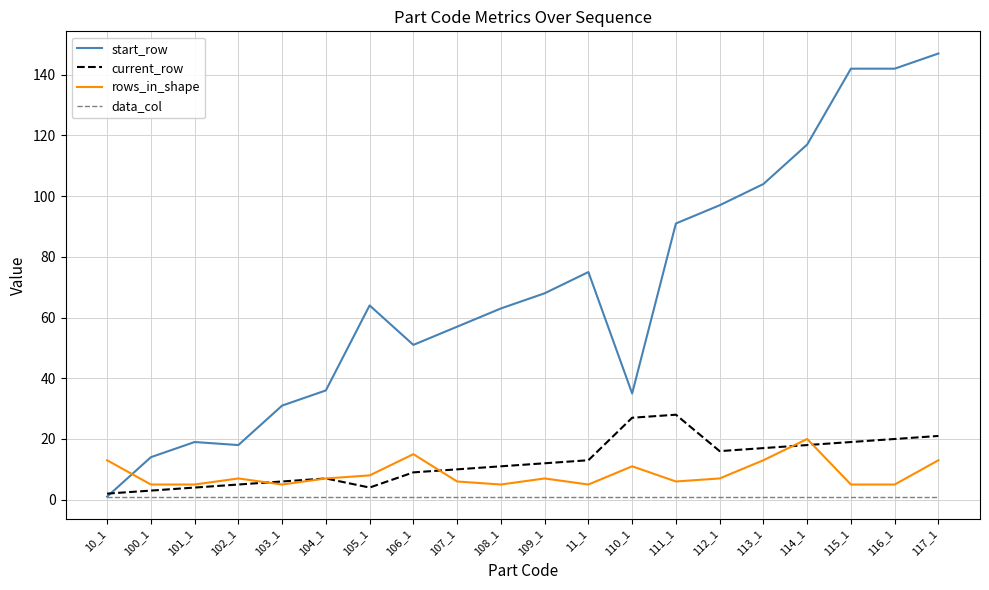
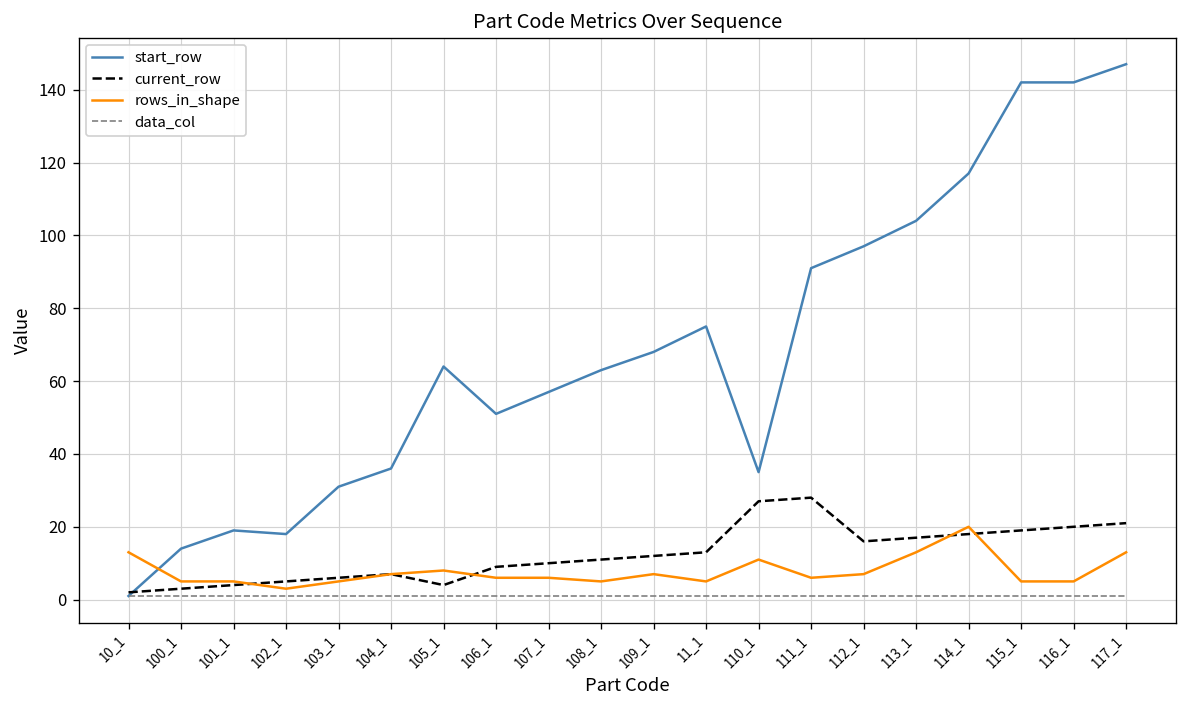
  {
    "start_row": {
      "100_1": 14,
      "101_1": 19,
      "102_1": 18,
      "103_1": 31,
      "104_1": 36,
      "105_1": 64,
      "106_1": 51,
      "107_1": 57,
      "108_1": 63,
      "109_1": 68,
      "11_1": 75,
      "110_1": 35,
      "111_1": 91,
      "112_1": 97,
      "113_1": 104,
      "114_1": 117,
      "115_1": 142,
      "116_1": 142,
      "117_1": 147
    },
    "current_row": {
      "10_1": 2,
      "100_1": 3,
      "101_1": 4,
      "102_1": 5,
      "103_1": 6,
      "105_1": 4,
      "106_1": 9,
      "107_1": 10,
      "108_1": 11,
      "109_1": 12,
      "11_1": 13,
      "110_1": 27,
      "111_1": 28,
      "112_1": 16,
      "113_1": 17,
      "114_1": 18,
      "115_1": 19,
      "116_1": 20,
      "117_1": 21
    },
    "rows_in_shape": {
      "10_1": 13,
      "100_1": 5,
      "101_1": 5,
-     "102_1": 7,
+     "102_1": 3,
      "103_1": 5,
      "105_1": 8,
-     "106_1": 15,
+     "106_1": 6,
      "107_1": 6,
      "108_1": 5,
      "109_1": 7,
      "11_1": 5,
      "110_1": 11,
      "111_1": 6,
      "112_1": 7,
      "113_1": 13,
      "114_1": 20,
      "115_1": 5,
      "116_1": 5,
      "117_1": 13
    },
    "data_col": {
      "100_1": 1,
      "101_1": 1,
      "102_1": 1,
      "103_1": 1,
      "104_1": 1,
      "105_1": 1,
      "106_1": 1,
      "107_1": 1,
      "108_1": 1,
      "109_1": 1,
      "11_1": 1,
      "110_1": 1,
      "111_1": 1,
      "112_1": 1,
      "113_1": 1,
      "114_1": 1,
      "115_1": 1,
      "116_1": 1,
      "117_1": 1
    }
  }
